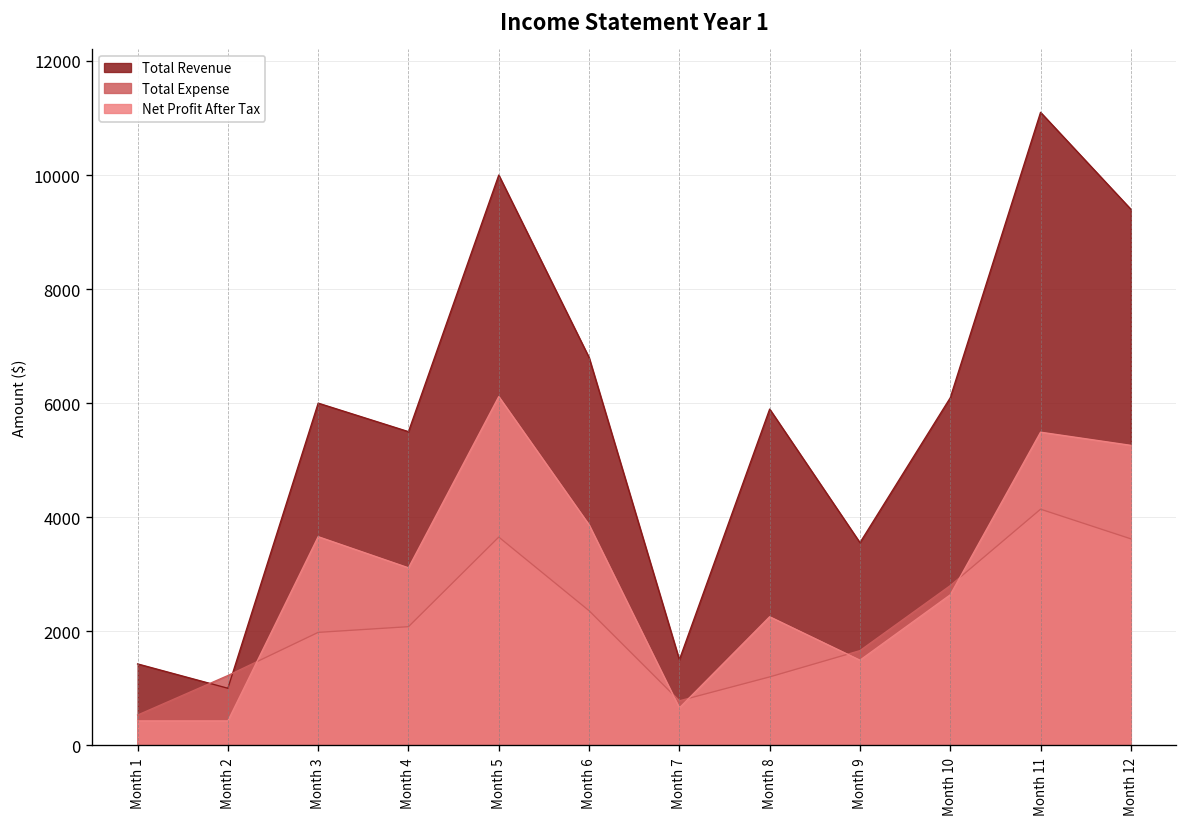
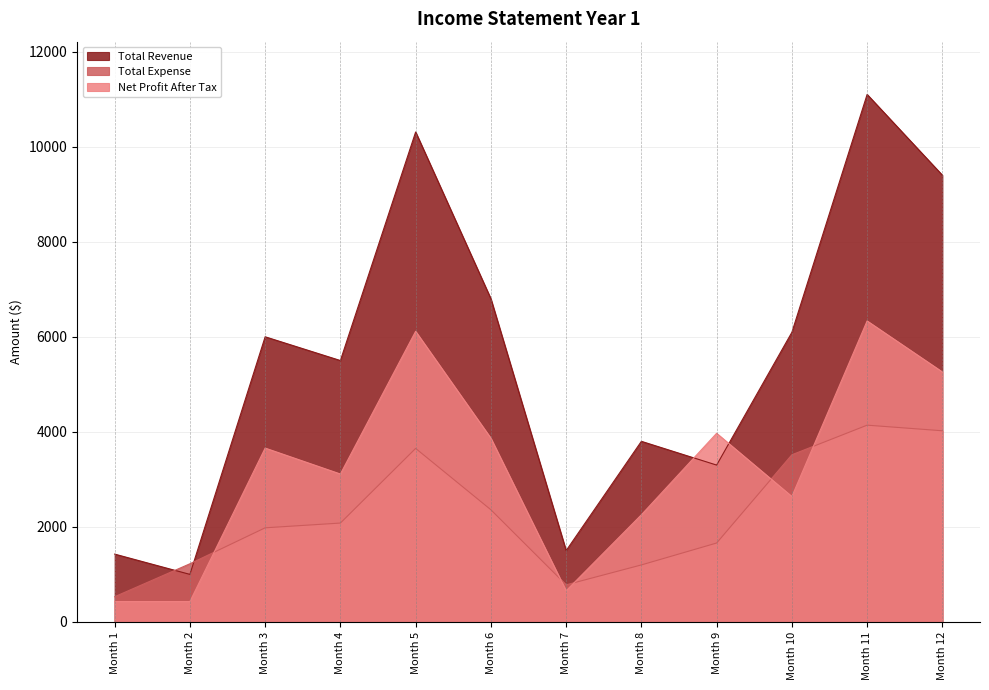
  {
    "Total Revenue": {
      "Month 1": 1400,
      "Month 2": 1000,
      "Month 3": 6000,
      "Month 4": 5500,
-     "Month 5": 10000,
+     "Month 5": 10300,
      "Month 6": 6800,
      "Month 7": 1500,
-     "Month 8": 5900,
-     "Month 9": 3600,
+     "Month 8": 3800,
+     "Month 9": 3300,
      "Month 10": 6100,
      "Month 11": 11100,
      "Month 12": 9400
    },
    "Total Expense": {
      "Month 1": 500,
      "Month 2": 1200,
      "Month 3": 2000,
      "Month 4": 2100,
      "Month 5": 3700,
      "Month 6": 2400,
      "Month 7": 800,
      "Month 8": 1200,
      "Month 9": 1700,
-     "Month 10": 2800,
+     "Month 10": 3500,
      "Month 11": 4100,
-     "Month 12": 3600
+     "Month 12": 4000
    },
    "Net Profit After Tax": {
      "Month 1": 400,
      "Month 2": 400,
      "Month 3": 3700,
      "Month 4": 3100,
      "Month 5": 6100,
      "Month 6": 3900,
      "Month 7": 700,
      "Month 8": 2300,
-     "Month 9": 1500,
+     "Month 9": 4000,
      "Month 10": 2600,
-     "Month 11": 5500,
+     "Month 11": 6300,
      "Month 12": 5300
    }
  }
